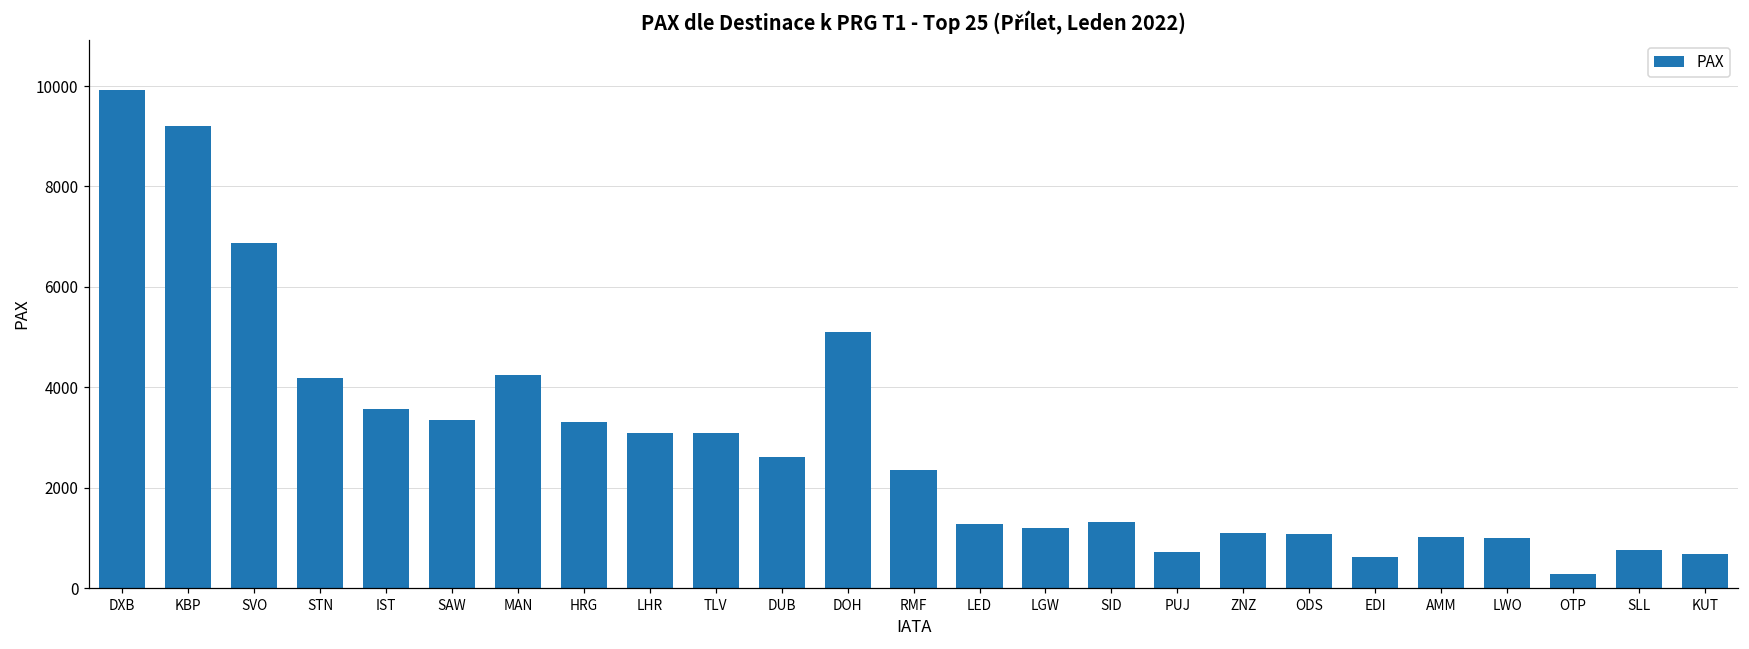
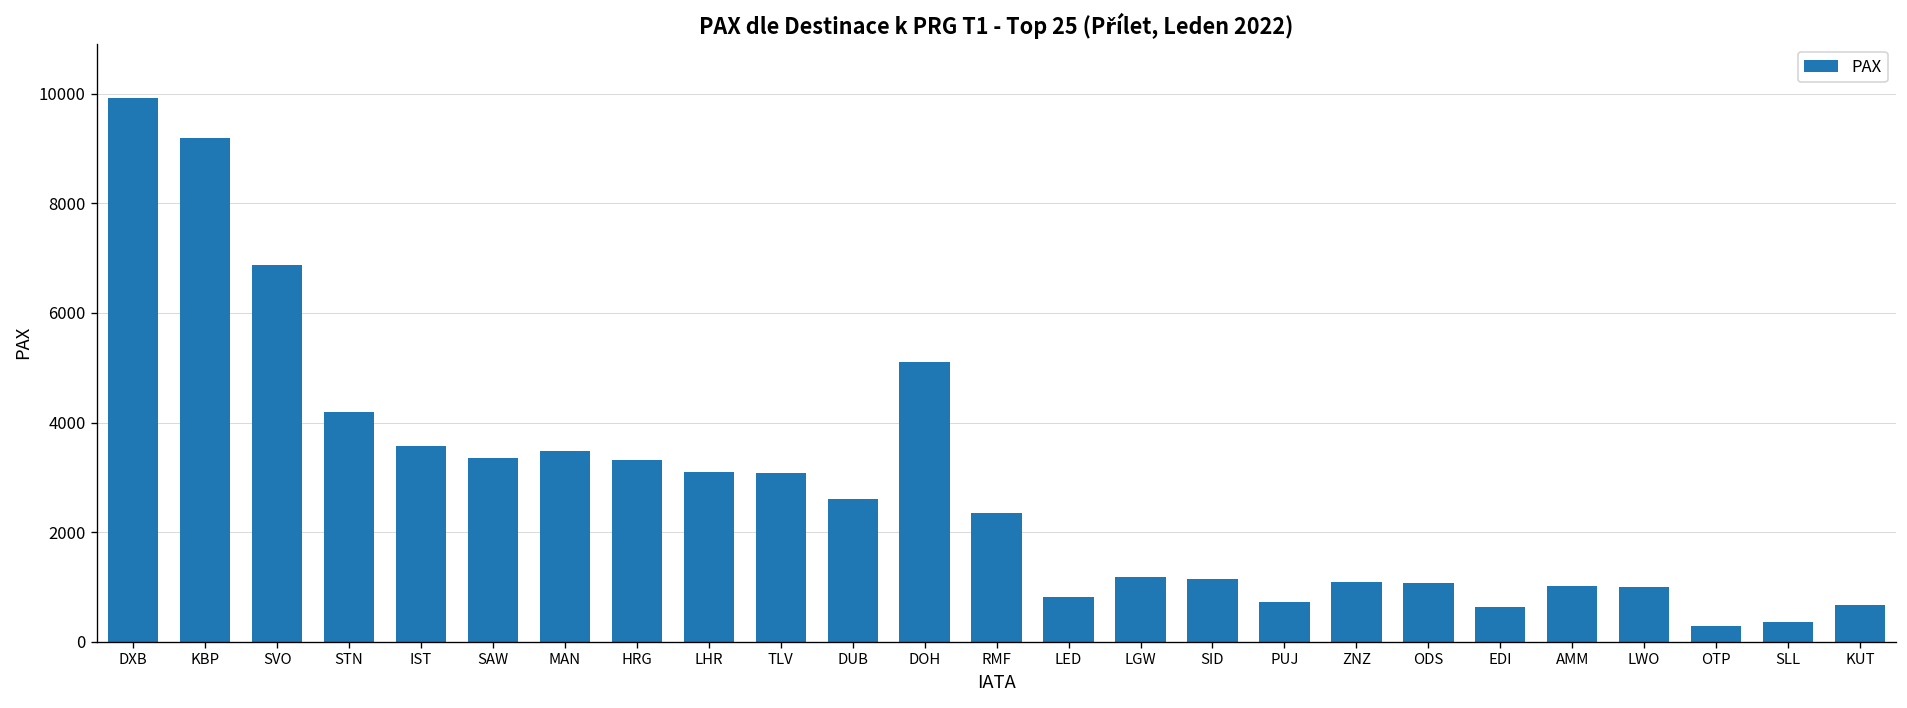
  {
    "DXB": 9900,
    "KBP": 9200,
    "SVO": 6900,
    "STN": 4200,
    "IST": 3600,
    "SAW": 3400,
-   "MAN": 4200,
+   "MAN": 3500,
    "HRG": 3300,
    "LHR": 3100,
    "TLV": 3100,
    "DUB": 2600,
    "DOH": 5100,
    "RMF": 2400,
-   "LED": 1300,
+   "LED": 800,
    "LGW": 1200,
-   "SID": 1300,
+   "SID": 1100,
    "PUJ": 700,
    "ZNZ": 1100,
    "ODS": 1100,
    "EDI": 600,
    "AMM": 1000,
    "LWO": 1000,
    "OTP": 300,
-   "SLL": 800,
+   "SLL": 400,
    "KUT": 700
  }
